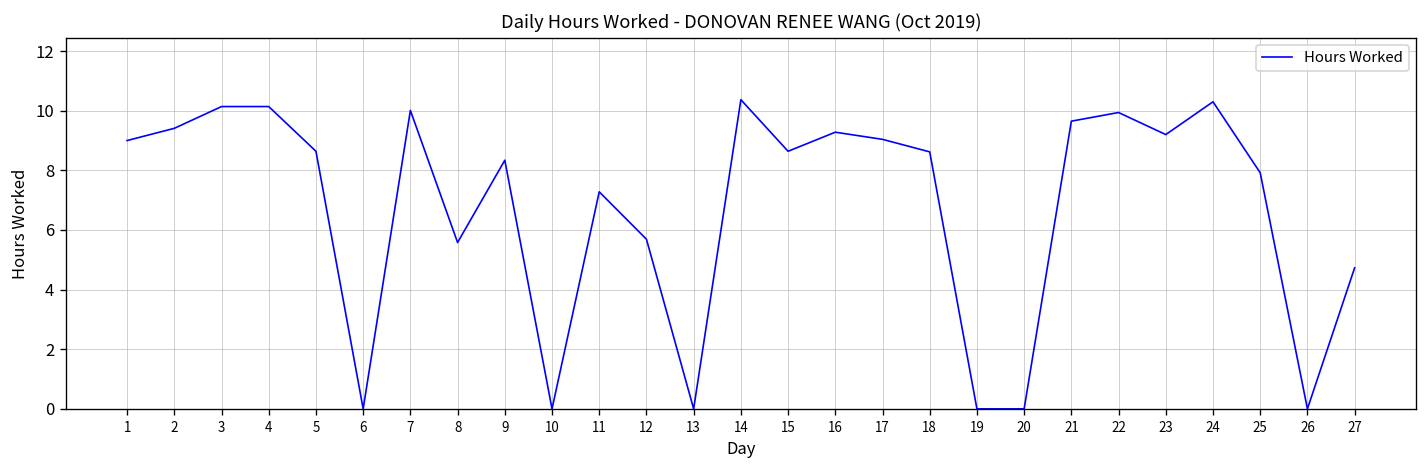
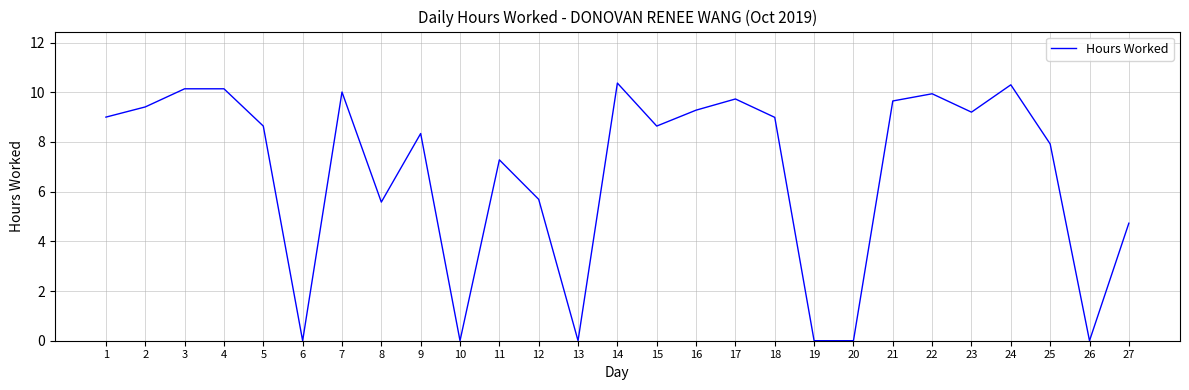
  {
    "1": 9.0,
    "2": 9.4,
    "3": 10.1,
    "4": 10.1,
    "5": 8.6,
    "6": 0.0,
    "7": 10.0,
    "8": 5.6,
    "9": 8.3,
    "10": 0.0,
    "11": 7.3,
    "12": 5.7,
    "13": 0.0,
    "14": 10.4,
    "15": 8.6,
    "16": 9.3,
-   "17": 9.0,
-   "18": 8.6,
+   "17": 9.7,
+   "18": 9.0,
    "19": 0.0,
    "20": 0.0,
    "21": 9.7,
    "22": 9.9,
    "23": 9.2,
    "24": 10.3,
    "25": 7.9,
    "26": 0.0,
    "27": 4.7
  }
